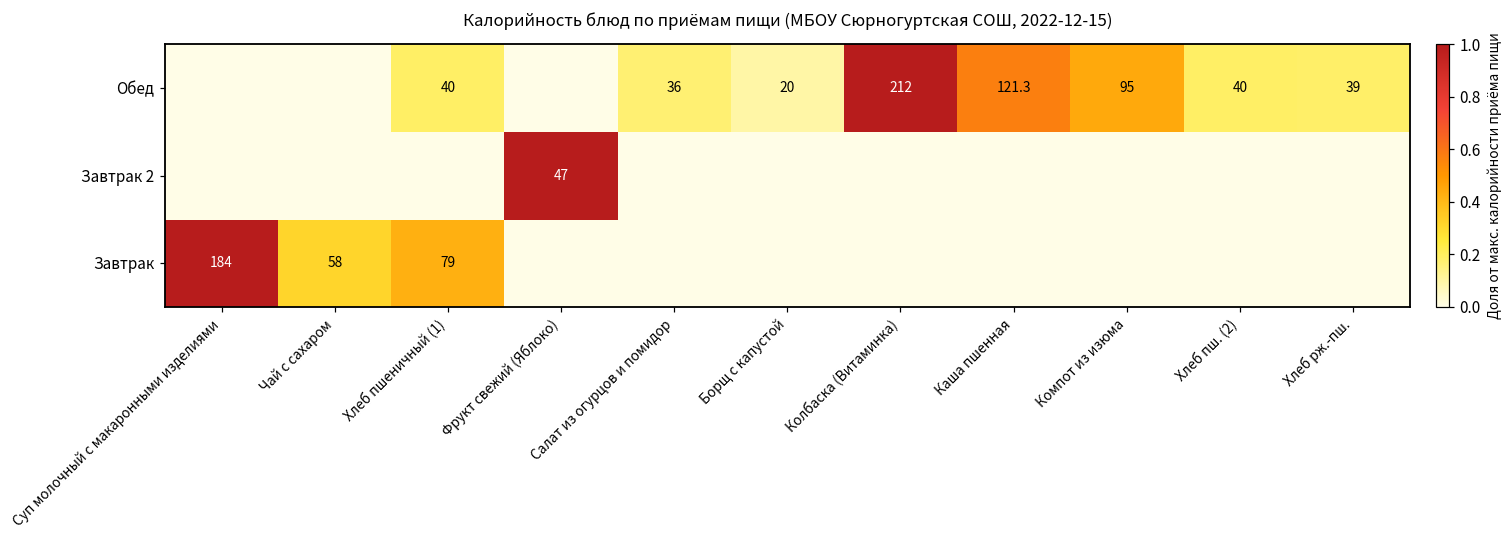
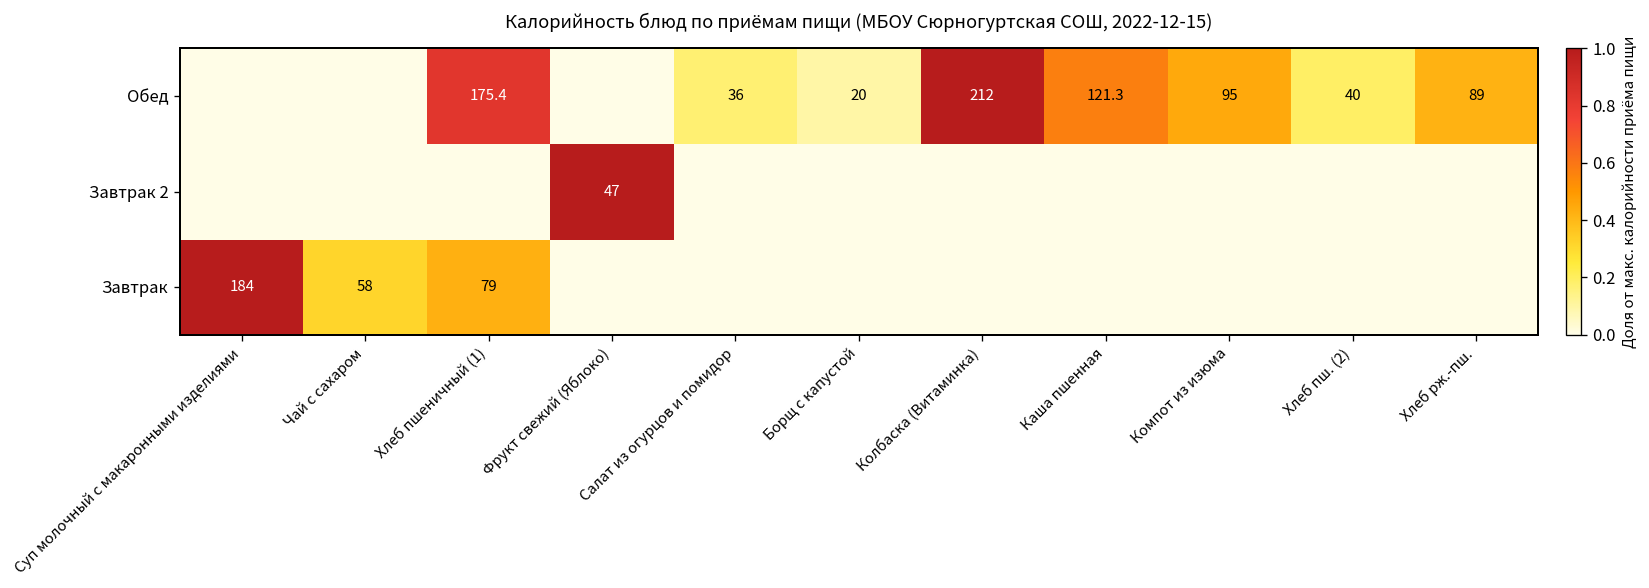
  {
    "Обед": {
-     "Хлеб пшеничный (1)": 40,
+     "Хлеб пшеничный (1)": 175.4,
      "Салат из огурцов и помидор": 36,
      "Борщ с капустой": 20,
      "Колбаска (Витаминка)": 212,
      "Каша пшенная": 121.3,
      "Компот из изюма": 95,
      "Хлеб пш. (2)": 40,
-     "Хлеб рж.-пш.": 39
+     "Хлеб рж.-пш.": 89
    },
    "Завтрак 2": {
      "Фрукт свежий (Яблоко)": 47
    },
    "Завтрак": {
      "Суп молочный с макаронными изделиями": 184,
      "Чай с сахаром": 58,
      "Хлеб пшеничный (1)": 79
    }
  }
